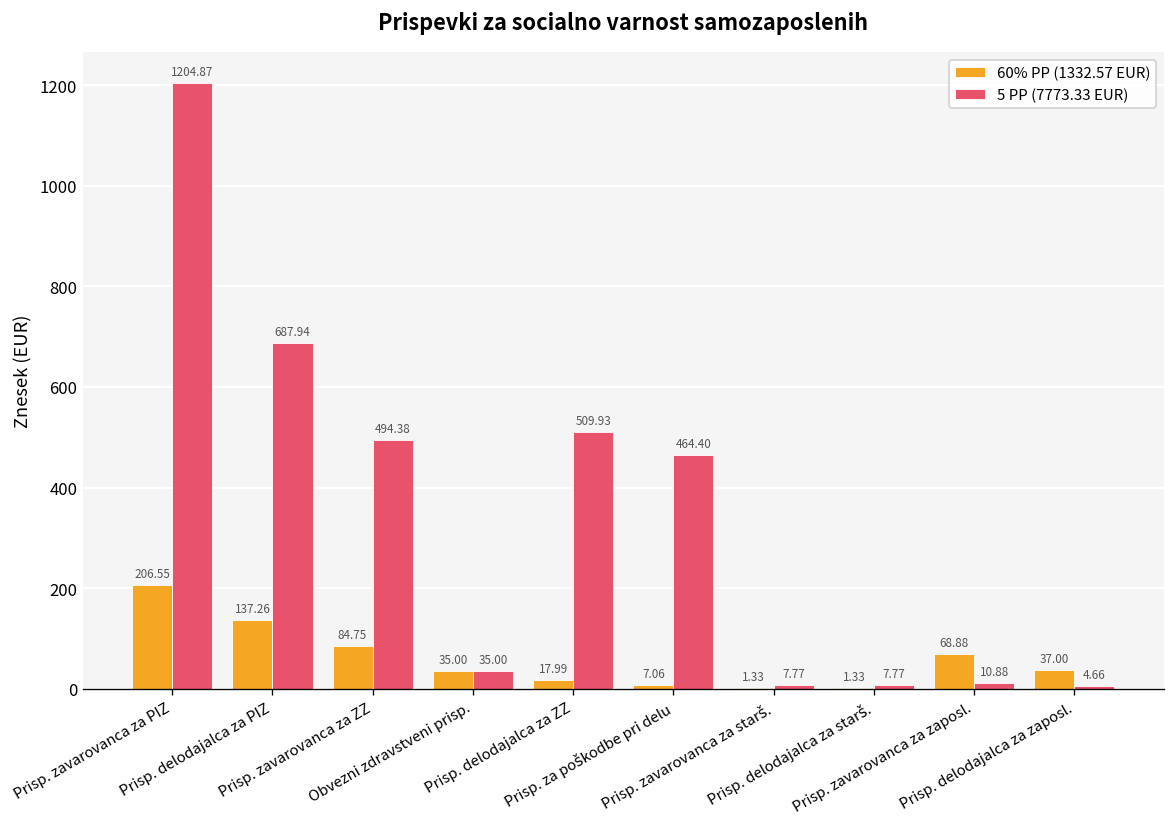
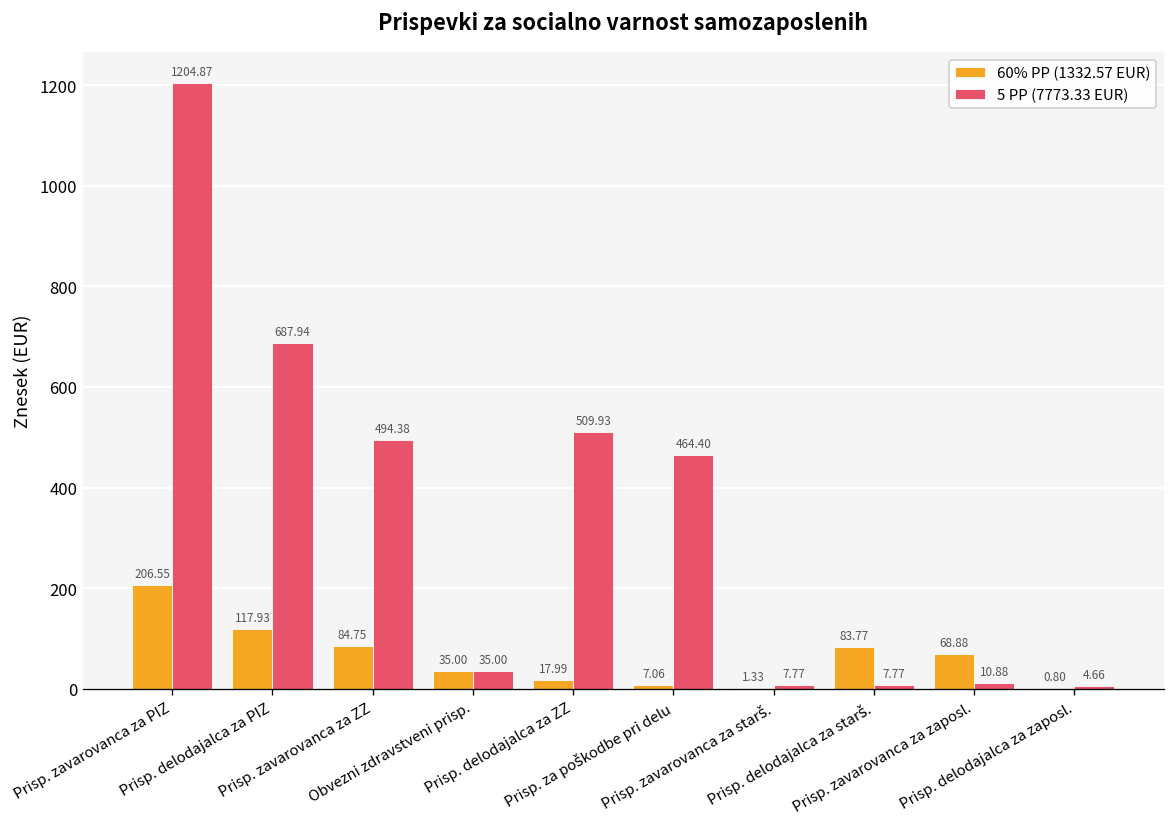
  {
    "60% PP (1332.57 EUR)": {
      "Prisp. zavarovanca za PIZ": 206.55,
-     "Prisp. delodajalca za PIZ": 137.26,
+     "Prisp. delodajalca za PIZ": 117.93,
      "Prisp. zavarovanca za ZZ": 84.75,
      "Obvezni zdravstveni prisp.": 35.00,
      "Prisp. delodajalca za ZZ": 17.99,
      "Prisp. za poškodbe pri delu": 7.06,
      "Prisp. zavarovanca za starš.": 1.33,
-     "Prisp. delodajalca za starš.": 1.33,
+     "Prisp. delodajalca za starš.": 83.77,
      "Prisp. zavarovanca za zaposl.": 68.88,
-     "Prisp. delodajalca za zaposl.": 37.00
+     "Prisp. delodajalca za zaposl.": 0.80
    },
    "5 PP (7773.33 EUR)": {
      "Prisp. zavarovanca za PIZ": 1204.87,
      "Prisp. delodajalca za PIZ": 687.94,
      "Prisp. zavarovanca za ZZ": 494.38,
      "Obvezni zdravstveni prisp.": 35.00,
      "Prisp. delodajalca za ZZ": 509.93,
      "Prisp. za poškodbe pri delu": 464.40,
      "Prisp. zavarovanca za starš.": 7.77,
      "Prisp. delodajalca za starš.": 7.77,
      "Prisp. zavarovanca za zaposl.": 10.88,
      "Prisp. delodajalca za zaposl.": 4.66
    }
  }
